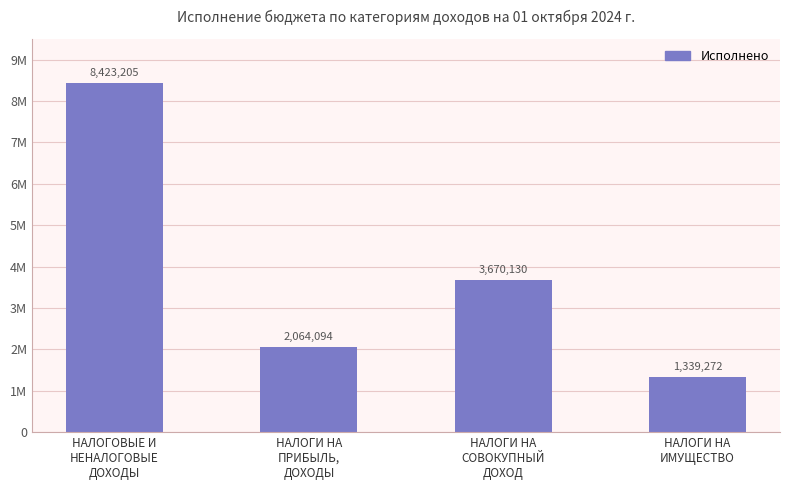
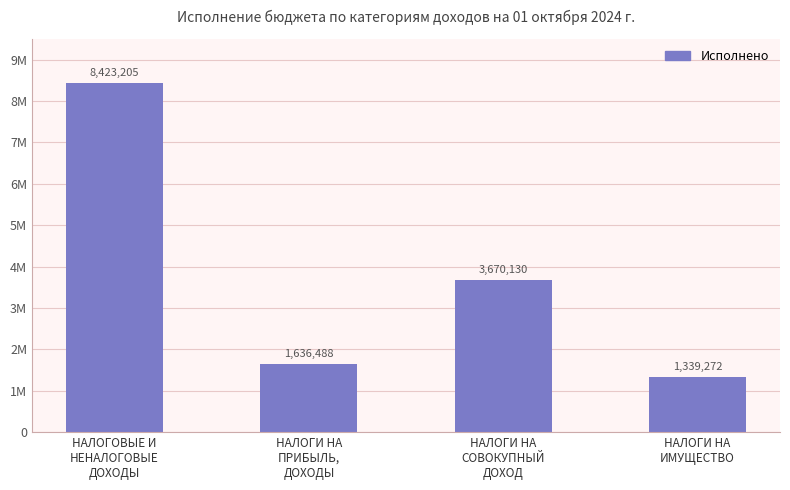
  {
    "НАЛОГОВЫЕ И НЕНАЛОГОВЫЕ ДОХОДЫ": "8,423,205",
-   "НАЛОГИ НА ПРИБЫЛЬ, ДОХОДЫ": "2,064,094",
+   "НАЛОГИ НА ПРИБЫЛЬ, ДОХОДЫ": "1,636,488",
    "НАЛОГИ НА СОВОКУПНЫЙ ДОХОД": "3,670,130",
    "НАЛОГИ НА ИМУЩЕСТВО": "1,339,272"
  }
